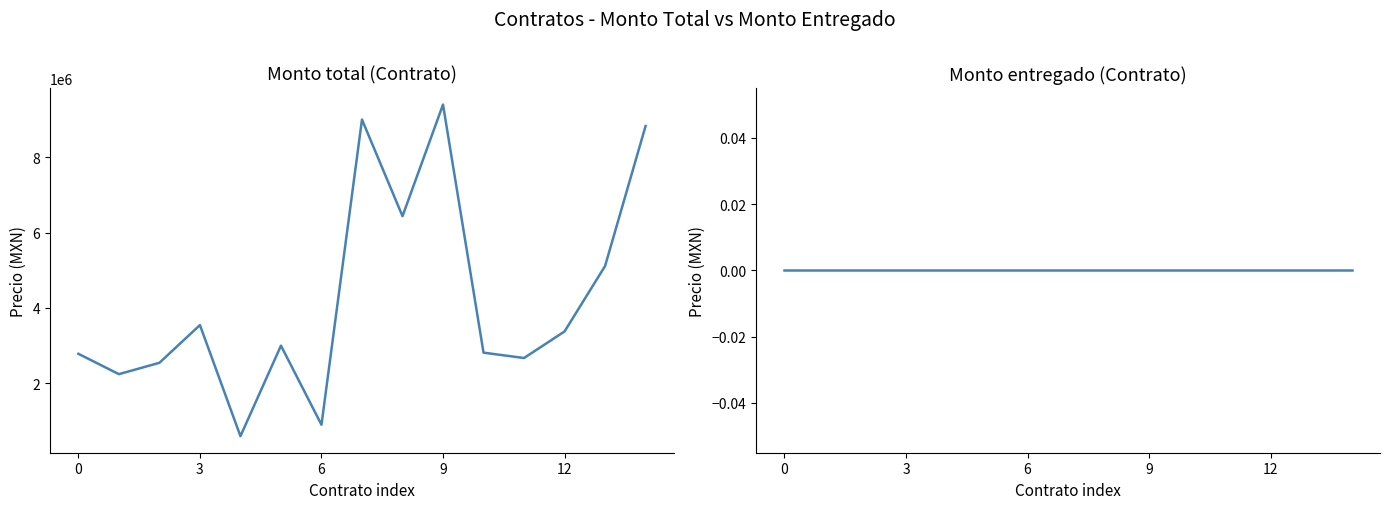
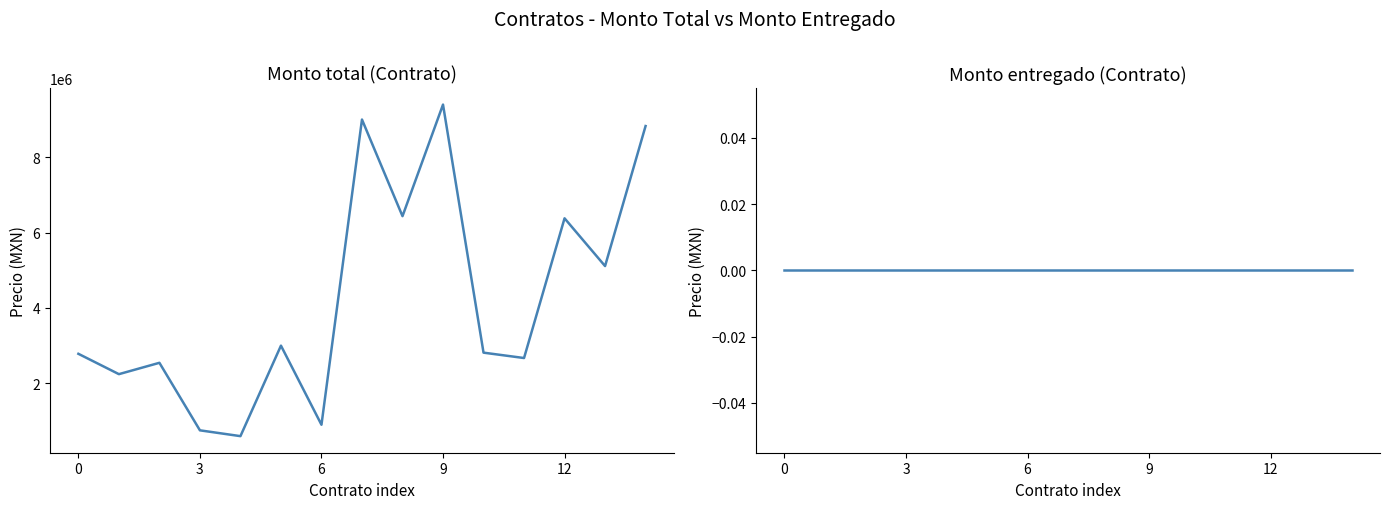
  {
    "Monto total (Contrato)": {
      "0": 2800000,
-     "3": 3500000,
+     "3": 700000,
      "6": 900000,
      "9": 9400000,
-     "12": 3400000
+     "12": 6400000
    },
    "Monto entregado (Contrato)": {
      "0": 0.000,
      "3": 0.000,
      "6": 0.000,
      "9": 0.000,
      "12": 0.000
    }
  }
